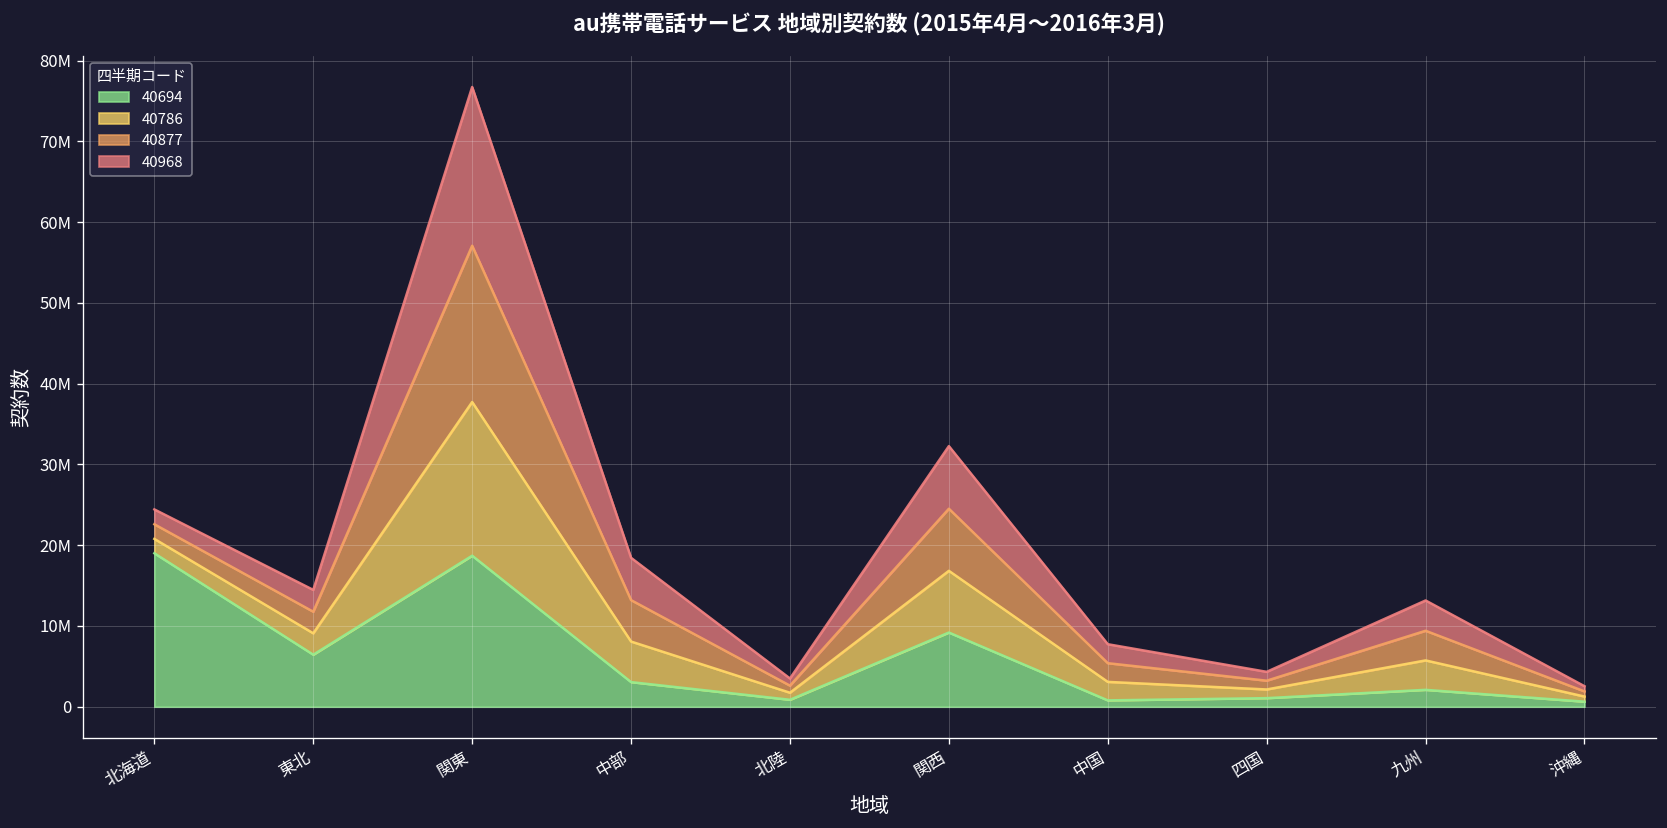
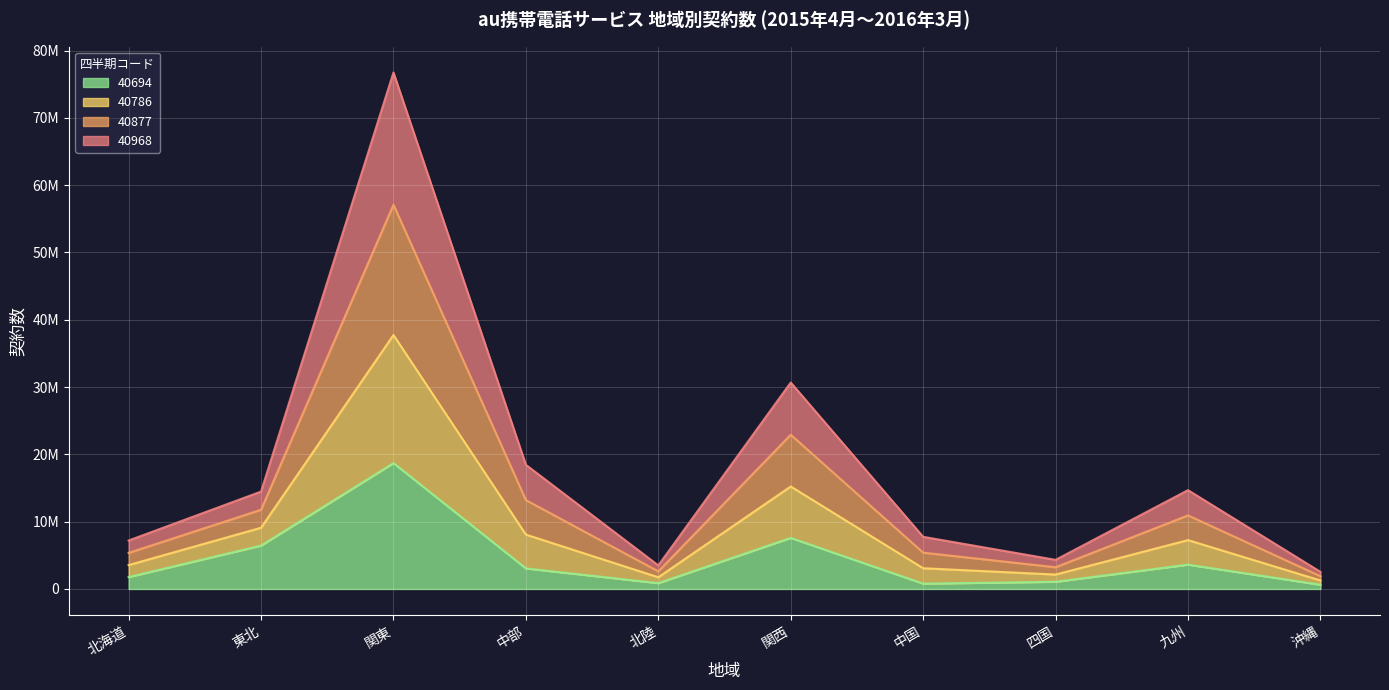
  {
    "40694": {
-     "北海道": 19000000,
+     "北海道": 2000000,
      "東北": 6000000,
      "関東": 19000000,
      "中部": 3000000,
      "北陸": 1000000,
-     "関西": 9000000,
+     "関西": 8000000,
      "中国": 1000000,
      "四国": 1000000,
-     "九州": 2000000,
+     "九州": 4000000,
      "沖縄": 1000000
    }
  }
